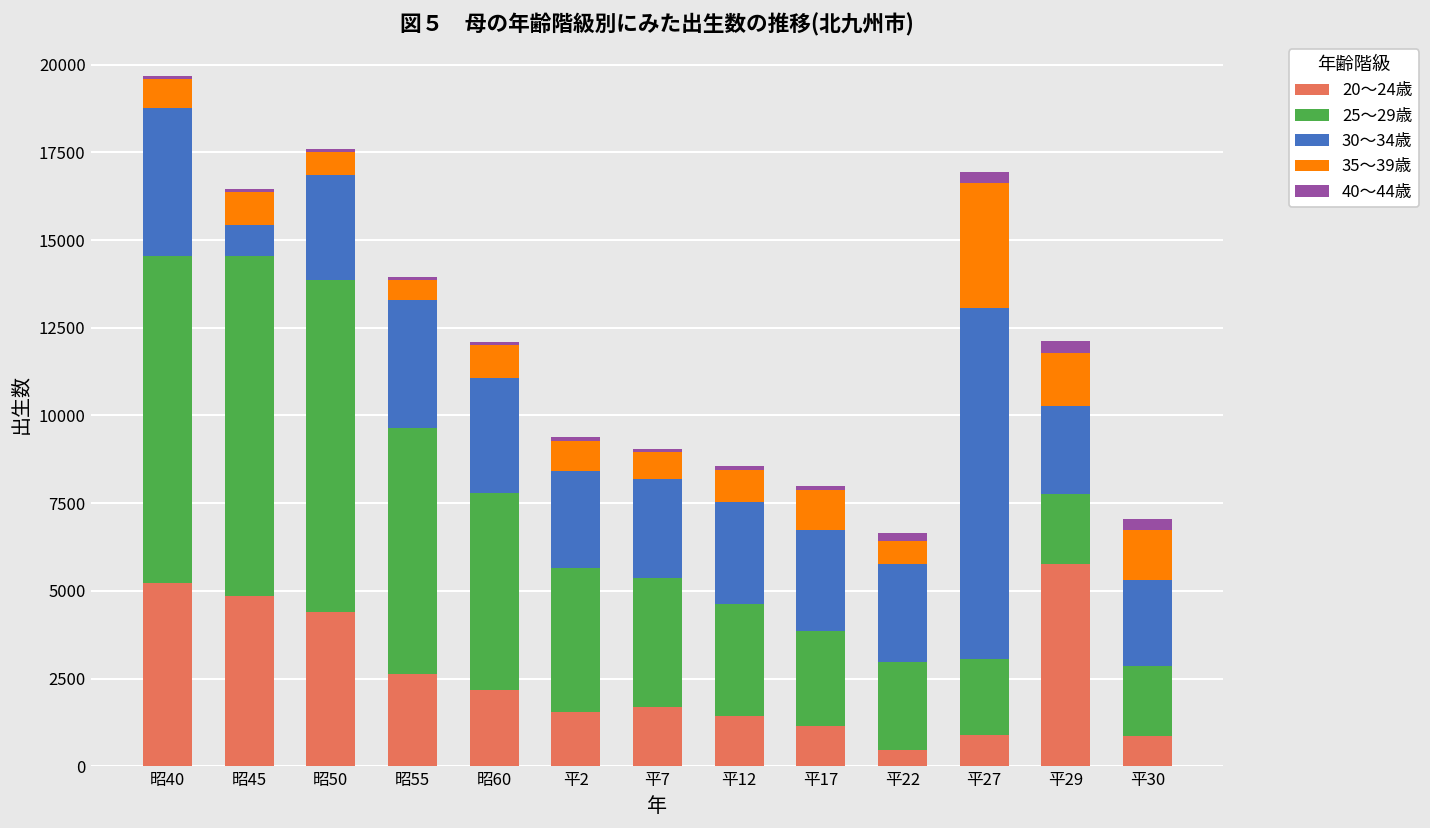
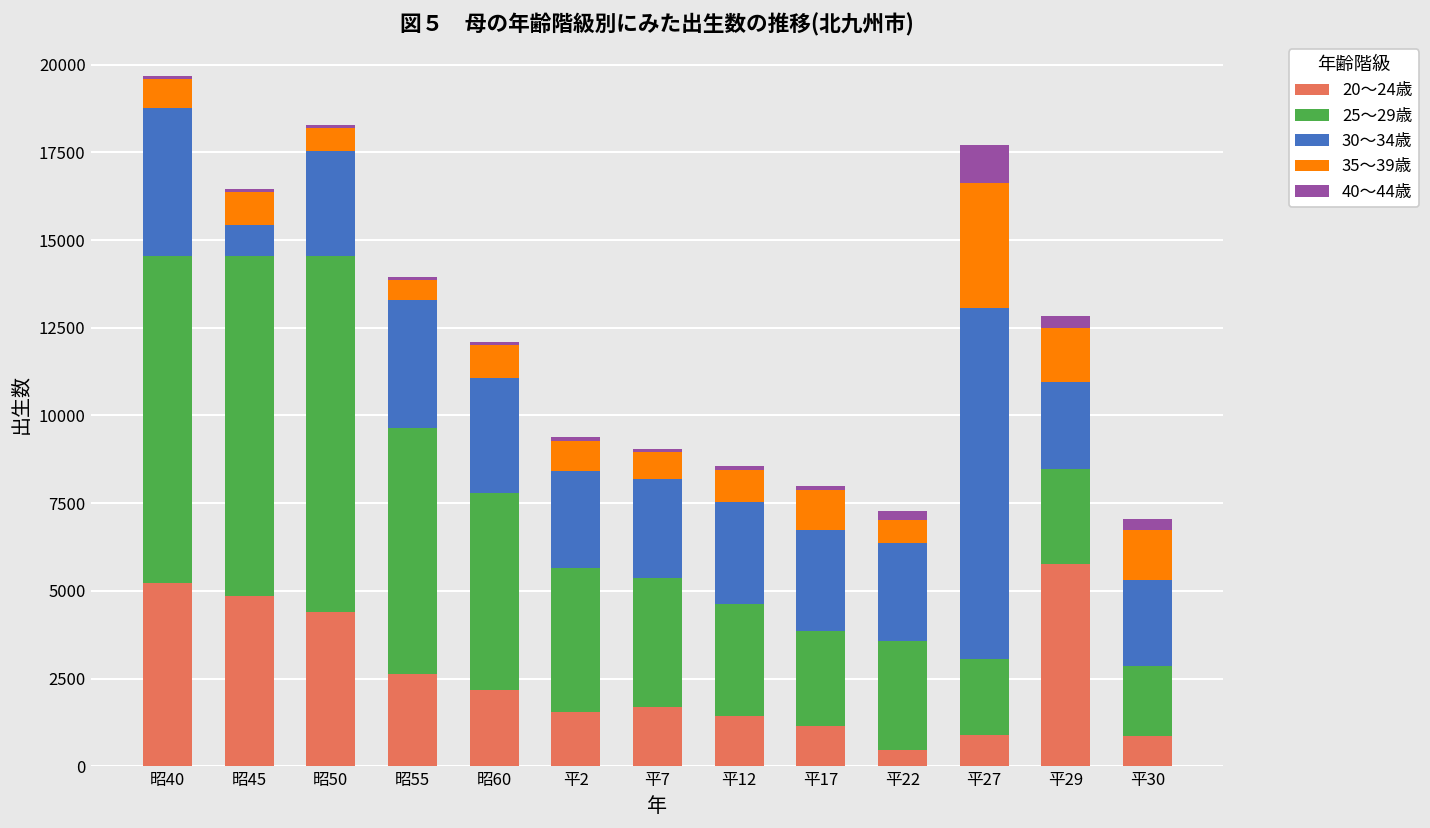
  {
    "20～24歳": {
      "昭40": 5200,
      "昭45": 4900,
      "昭50": 4400,
      "昭55": 2600,
      "昭60": 2200,
      "平2": 1500,
      "平7": 1700,
      "平12": 1400,
      "平17": 1200,
      "平22": 500,
      "平27": 900,
      "平29": 5800,
      "平30": 900
    },
    "25～29歳": {
      "昭40": 9300,
      "昭45": 9700,
-     "昭50": 9500,
+     "昭50": 10100,
      "昭55": 7000,
      "昭60": 5600,
      "平2": 4100,
      "平7": 3700,
      "平12": 3200,
      "平17": 2700,
-     "平22": 2500,
+     "平22": 3100,
      "平27": 2200,
-     "平29": 2000,
+     "平29": 2700,
      "平30": 2000
    },
    "30～34歳": {
      "昭40": 4200,
      "昭45": 900,
      "昭50": 3000,
      "昭55": 3700,
      "昭60": 3300,
      "平2": 2800,
      "平7": 2800,
      "平12": 2900,
      "平17": 2900,
      "平22": 2800,
      "平27": 10000,
      "平29": 2500,
      "平30": 2500
    },
    "35～39歳": {
      "昭40": 800,
      "昭45": 900,
      "昭50": 700,
      "昭55": 600,
      "昭60": 1000,
      "平2": 800,
      "平7": 800,
      "平12": 900,
      "平17": 1100,
      "平22": 700,
      "平27": 3600,
      "平29": 1500,
      "平30": 1400
    },
    "40～44歳": {
      "昭40": 100,
      "昭45": 100,
      "平2": 100,
      "平7": 100,
      "平12": 100,
      "平17": 100,
      "平22": 200,
-     "平27": 300,
+     "平27": 1100,
      "平29": 300,
      "平30": 300
    }
  }
